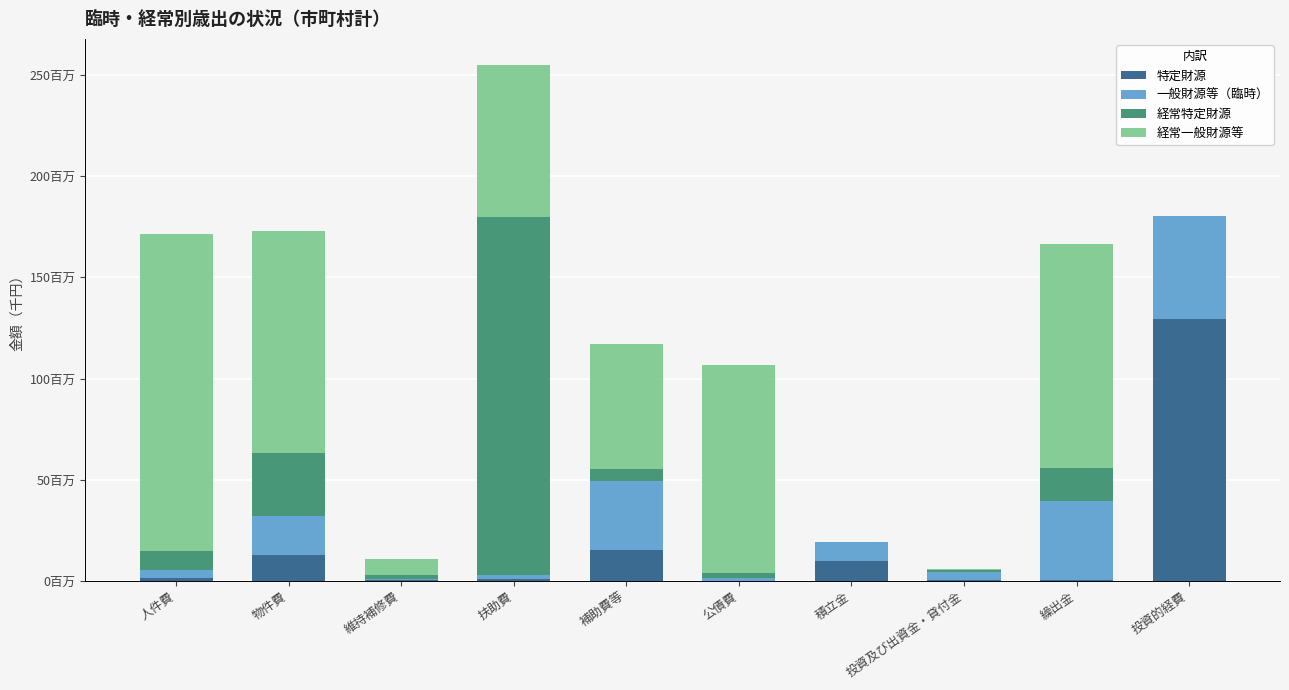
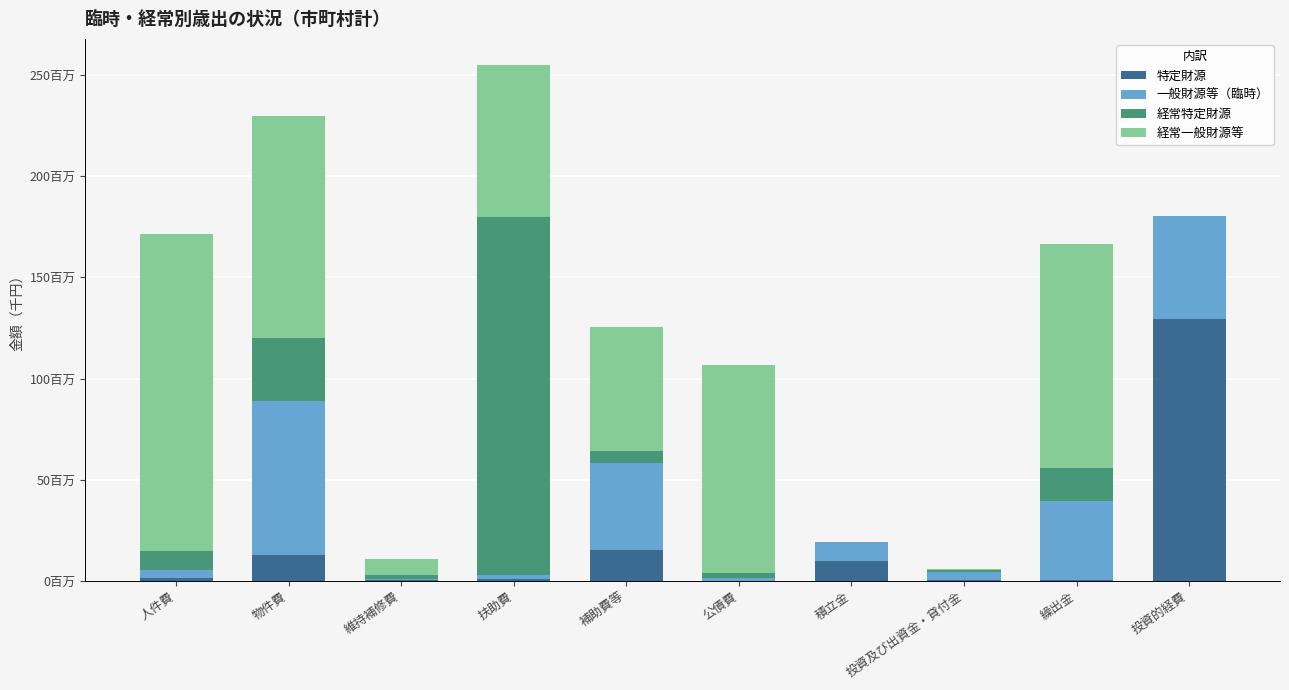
  {
    "一般財源等（臨時）": {
      "人件費": "4百万",
-     "物件費": "19百万",
+     "物件費": "76百万",
      "扶助費": "2百万",
-     "補助費等": "34百万",
+     "補助費等": "43百万",
      "公債費": "1百万",
      "積立金": "9百万",
      "投資及び出資金・貸付金": "4百万",
      "繰出金": "39百万",
      "投資的経費": "51百万"
    },
    "経常一般財源等": {
      "人件費": "156百万",
      "物件費": "110百万",
      "維持補修費": "8百万",
      "扶助費": "76百万",
      "補助費等": "62百万",
      "公債費": "102百万",
      "積立金": "0百万",
      "繰出金": "111百万",
      "投資的経費": "0百万"
    }
  }
